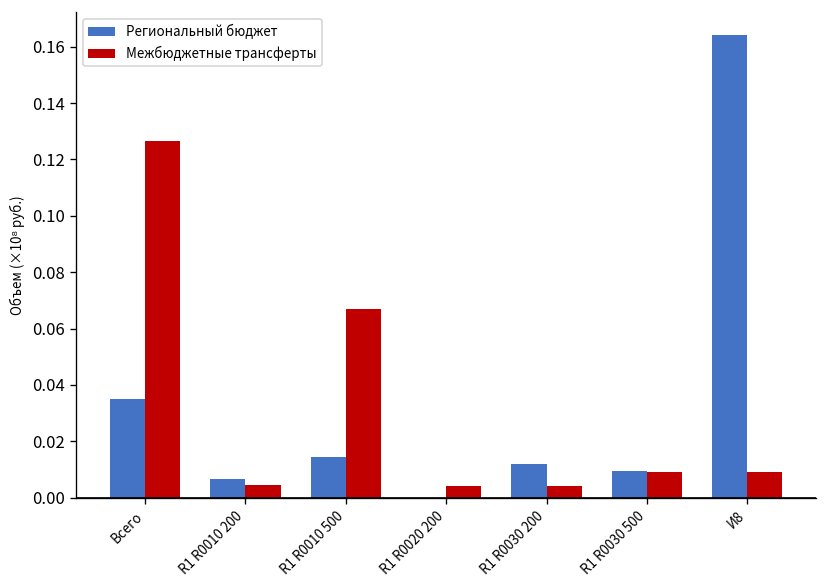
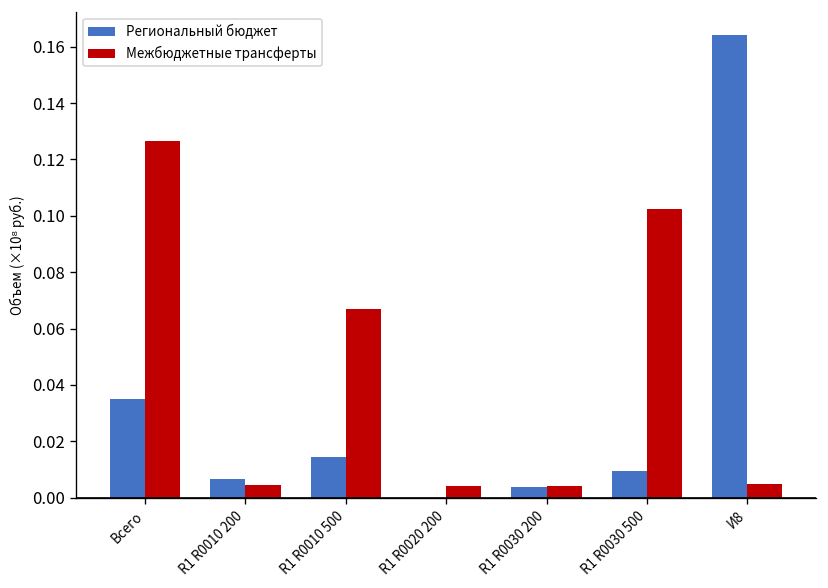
  {
    "Региональный бюджет": {
      "Всего": 0.035,
      "R1 R0010 200": 0.007,
      "R1 R0010 500": 0.014,
-     "R1 R0030 200": 0.012,
+     "R1 R0030 200": 0.004,
      "R1 R0030 500": 0.010,
      "И8": 0.164
    },
    "Межбюджетные трансферты": {
      "Всего": 0.127,
      "R1 R0010 200": 0.005,
      "R1 R0010 500": 0.067,
      "R1 R0020 200": 0.004,
      "R1 R0030 200": 0.004,
-     "R1 R0030 500": 0.009,
-     "И8": 0.009
+     "R1 R0030 500": 0.102,
+     "И8": 0.005
    }
  }
